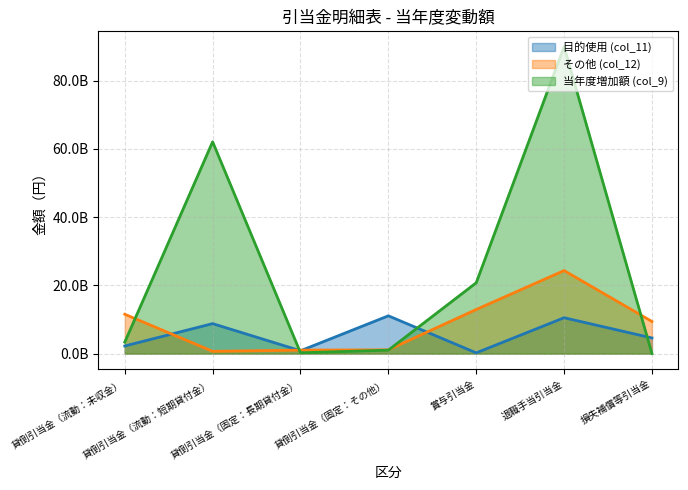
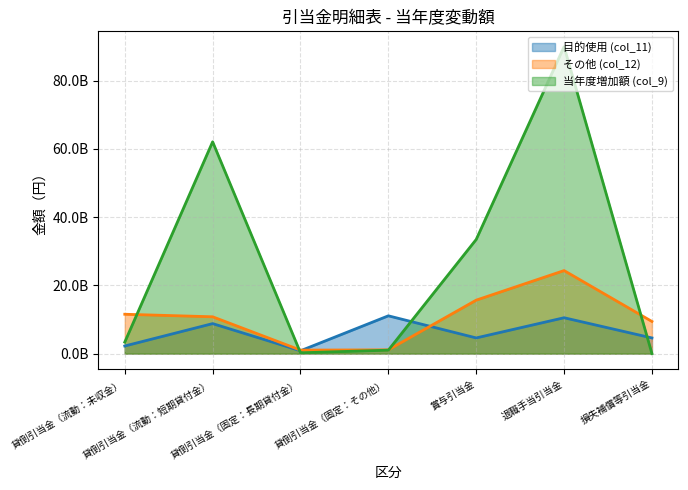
  {
    "目的使用 (col_11)": {
      "貸倒引当金（流動：未収金）": 2000000000,
      "貸倒引当金（流動：短期貸付金）": 9000000000,
      "貸倒引当金（固定：その他）": 11000000000,
-     "賞与引当金": 0,
+     "賞与引当金": 5000000000,
      "退職手当引当金": 11000000000,
      "損失補償等引当金": 5000000000
    },
    "その他 (col_12)": {
      "貸倒引当金（流動：未収金）": 12000000000,
-     "貸倒引当金（流動：短期貸付金）": 1000000000,
-     "賞与引当金": 13000000000,
+     "貸倒引当金（流動：短期貸付金）": 11000000000,
+     "賞与引当金": 16000000000,
      "退職手当引当金": 24000000000,
      "損失補償等引当金": 9000000000
    },
    "当年度増加額 (col_9)": {
      "貸倒引当金（流動：未収金）": 3000000000,
      "貸倒引当金（流動：短期貸付金）": 62000000000,
-     "賞与引当金": 21000000000,
+     "賞与引当金": 33000000000,
      "損失補償等引当金": 0
    }
  }
